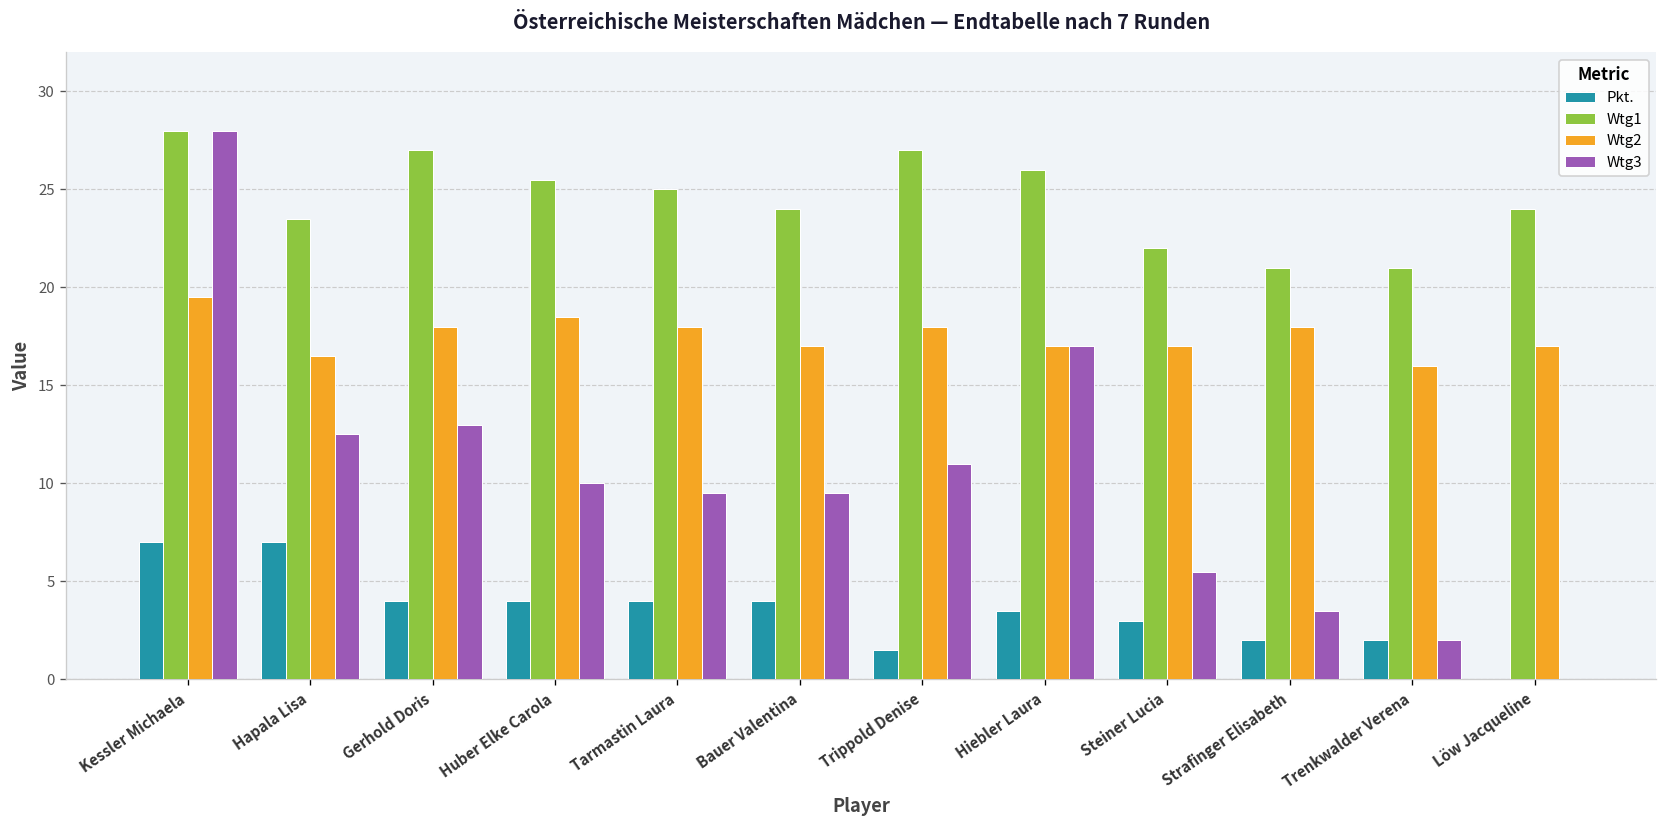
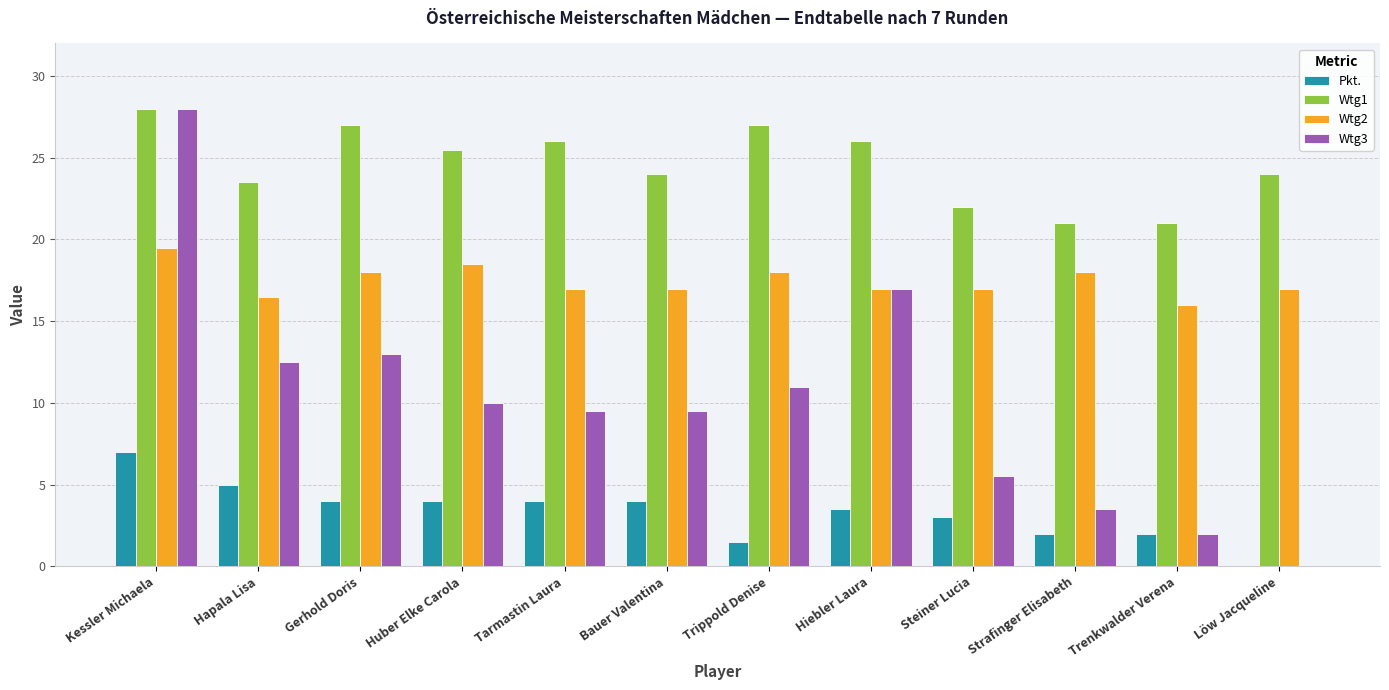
  {
    "Pkt.": {
      "Kessler Michaela": 7,
-     "Hapala Lisa": 7,
+     "Hapala Lisa": 5,
      "Gerhold Doris": 4,
      "Huber Elke Carola": 4,
      "Tarmastin Laura": 4,
      "Bauer Valentina": 4,
      "Trippold Denise": 1.5,
      "Hiebler Laura": 3.5,
      "Steiner Lucia": 3,
      "Strafinger Elisabeth": 2,
      "Trenkwalder Verena": 2,
      "Löw Jacqueline": 0
    },
    "Wtg1": {
      "Kessler Michaela": 28,
      "Hapala Lisa": 23.5,
      "Gerhold Doris": 27,
      "Huber Elke Carola": 25.5,
-     "Tarmastin Laura": 25,
+     "Tarmastin Laura": 26,
      "Bauer Valentina": 24,
      "Trippold Denise": 27,
      "Hiebler Laura": 26,
      "Steiner Lucia": 22,
      "Strafinger Elisabeth": 21,
      "Trenkwalder Verena": 21,
      "Löw Jacqueline": 24
    },
    "Wtg2": {
      "Kessler Michaela": 19.5,
      "Hapala Lisa": 16.5,
      "Gerhold Doris": 18,
      "Huber Elke Carola": 18.5,
-     "Tarmastin Laura": 18,
+     "Tarmastin Laura": 17,
      "Bauer Valentina": 17,
      "Trippold Denise": 18,
      "Hiebler Laura": 17,
      "Steiner Lucia": 17,
      "Strafinger Elisabeth": 18,
      "Trenkwalder Verena": 16,
      "Löw Jacqueline": 17
    },
    "Wtg3": {
      "Kessler Michaela": 28,
      "Hapala Lisa": 12.5,
      "Gerhold Doris": 13,
      "Huber Elke Carola": 10,
      "Tarmastin Laura": 9.5,
      "Bauer Valentina": 9.5,
      "Trippold Denise": 11,
      "Hiebler Laura": 17,
      "Steiner Lucia": 5.5,
      "Strafinger Elisabeth": 3.5,
      "Trenkwalder Verena": 2,
      "Löw Jacqueline": 0
    }
  }
